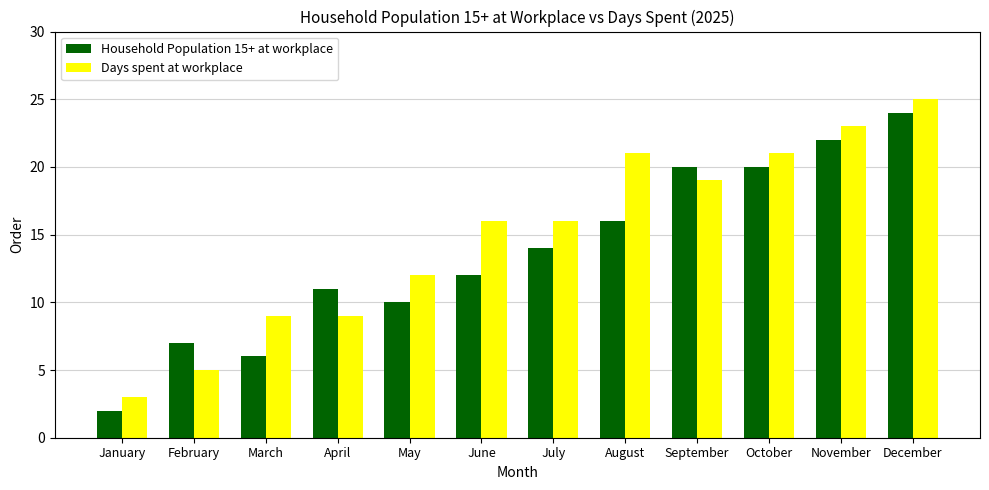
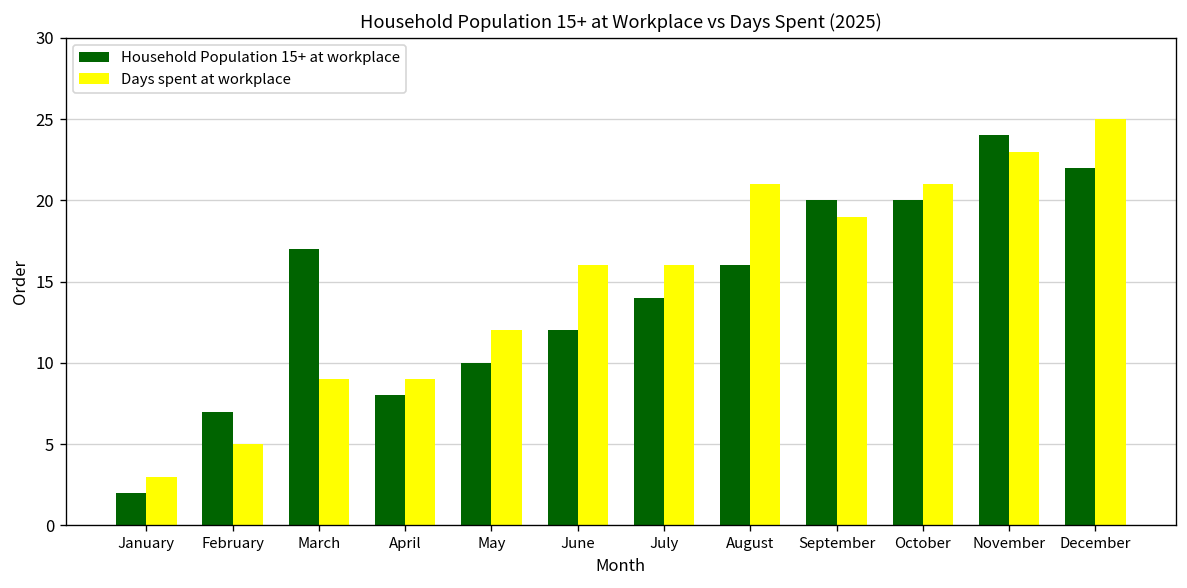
  {
    "Household Population 15+ at workplace": {
      "January": 2,
      "February": 7,
-     "March": 6,
-     "April": 11,
+     "March": 17,
+     "April": 8,
      "May": 10,
      "June": 12,
      "July": 14,
      "August": 16,
      "September": 20,
      "October": 20,
-     "November": 22,
-     "December": 24
+     "November": 24,
+     "December": 22
    },
    "Days spent at workplace": {
      "January": 3,
      "February": 5,
      "March": 9,
      "April": 9,
      "May": 12,
      "June": 16,
      "July": 16,
      "August": 21,
      "September": 19,
      "October": 21,
      "November": 23,
      "December": 25
    }
  }
